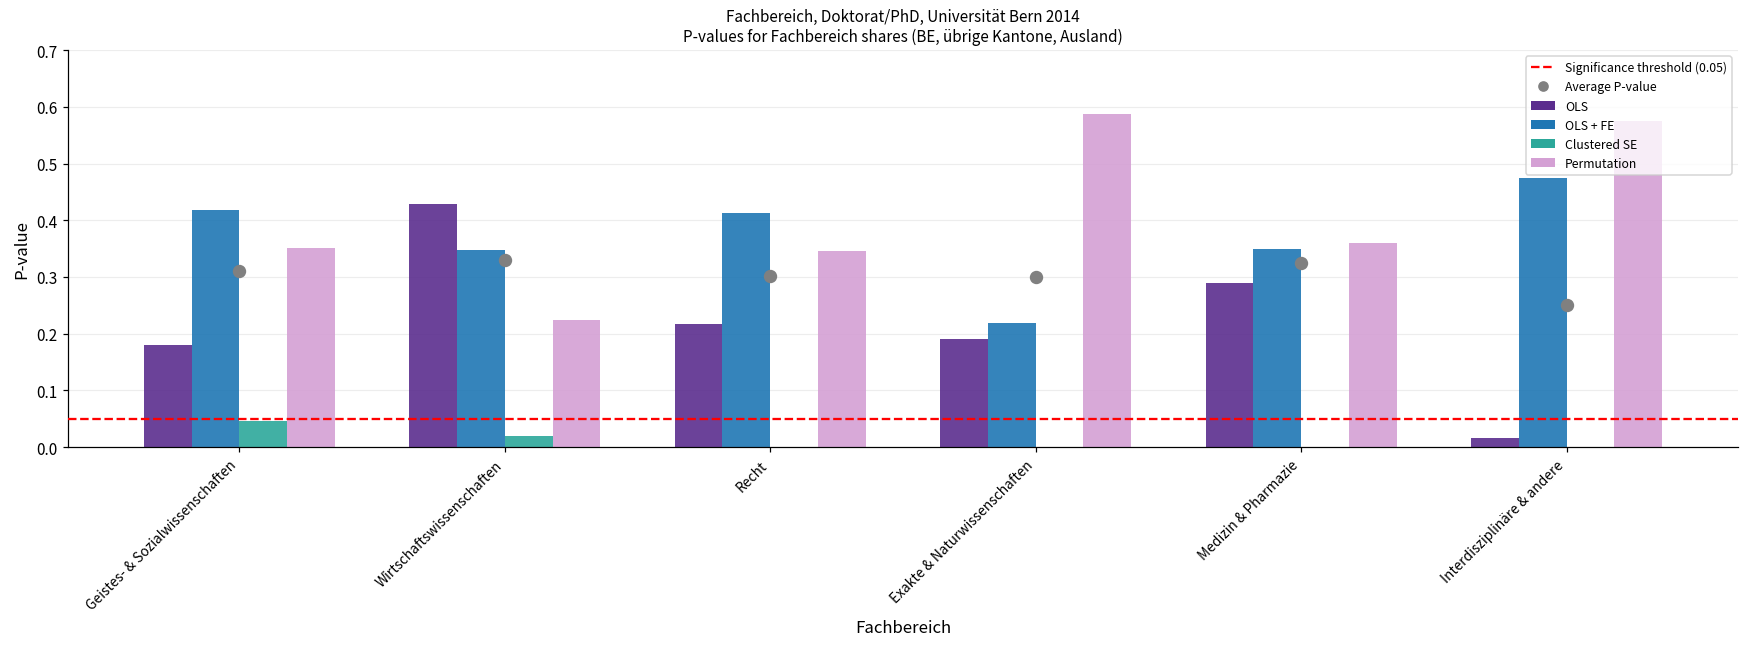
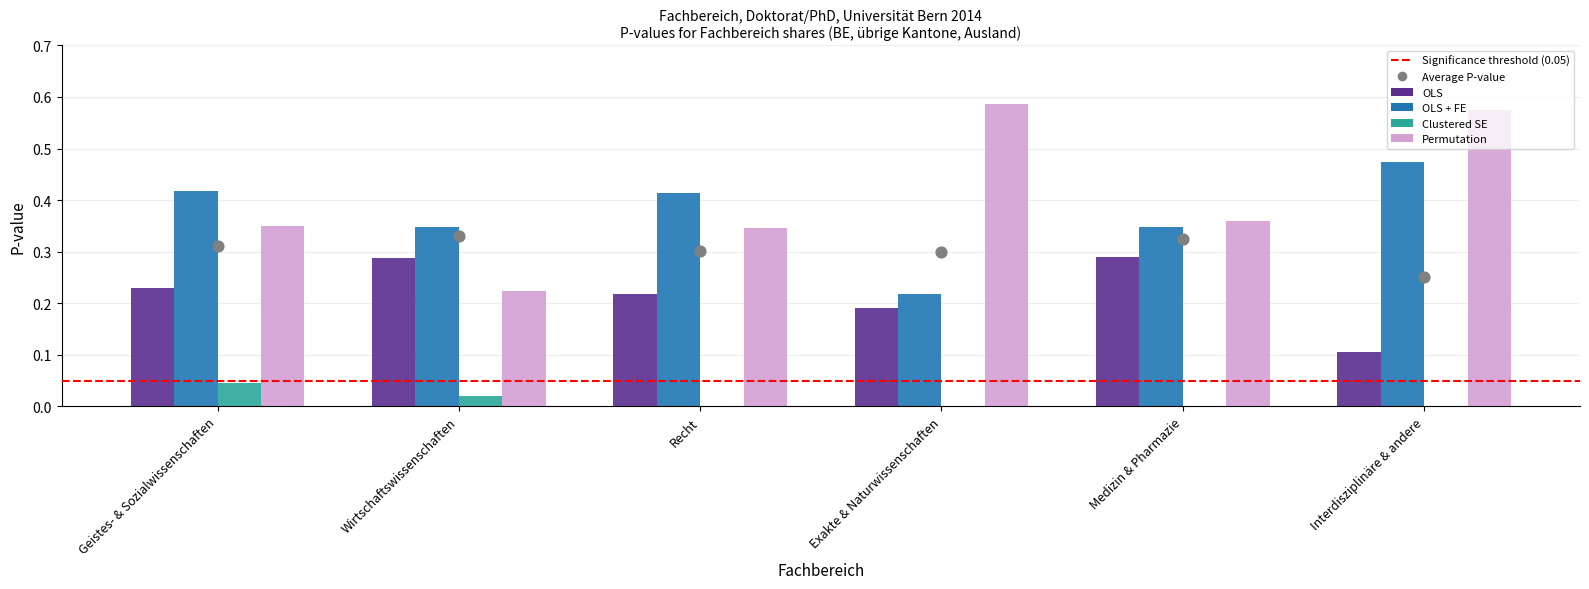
  {
    "OLS": {
-     "Geistes- & Sozialwissenschaften": 0.18,
-     "Wirtschaftswissenschaften": 0.43,
+     "Geistes- & Sozialwissenschaften": 0.23,
+     "Wirtschaftswissenschaften": 0.29,
      "Recht": 0.22,
      "Exakte & Naturwissenschaften": 0.19,
      "Medizin & Pharmazie": 0.29,
-     "Interdisziplinäre & andere": 0.02
+     "Interdisziplinäre & andere": 0.11
    },
    "Permutation": {
      "Geistes- & Sozialwissenschaften": 0.35,
      "Wirtschaftswissenschaften": 0.22,
      "Recht": 0.35,
      "Exakte & Naturwissenschaften": 0.59,
      "Medizin & Pharmazie": 0.36
    }
  }
